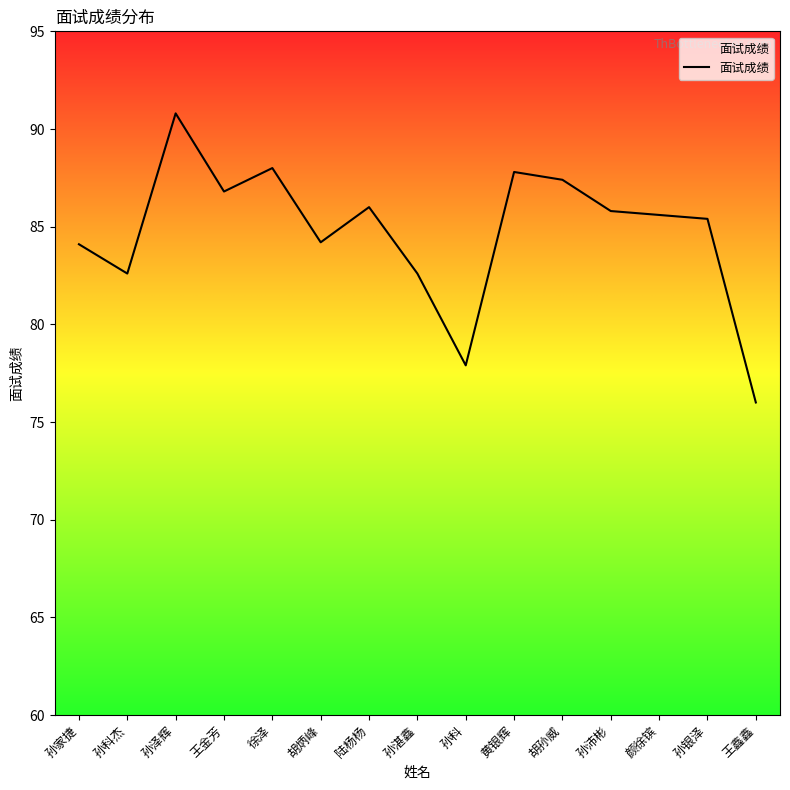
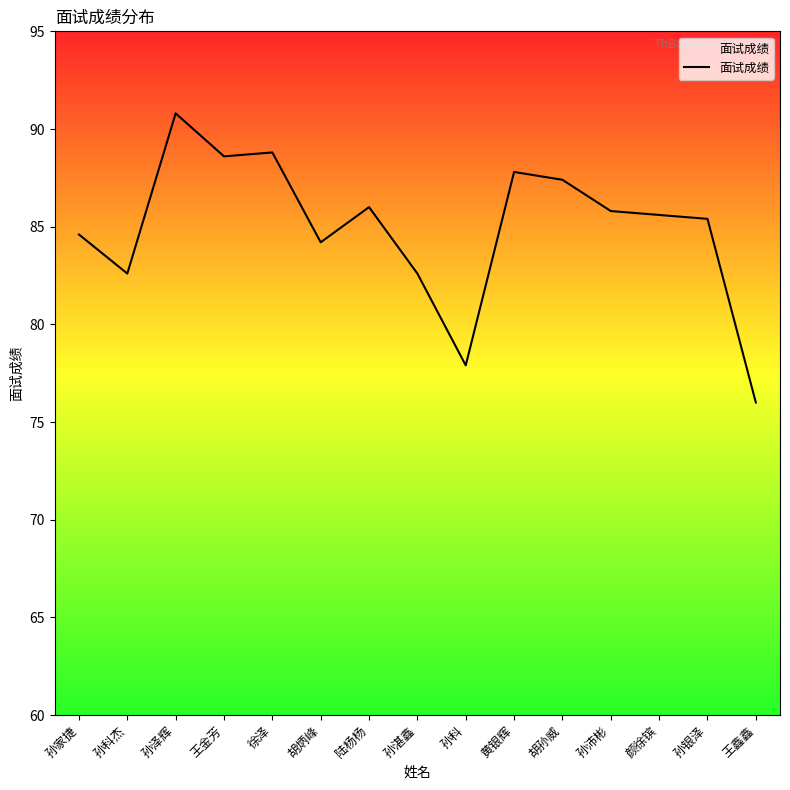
  {
-   "孙家捷": 84.1,
+   "孙家捷": 84.6,
    "孙科杰": 82.6,
    "孙泽辉": 90.8,
-   "王金芳": 86.8,
-   "徐泽": 88.0,
+   "王金芳": 88.6,
+   "徐泽": 88.8,
    "胡炳峰": 84.2,
    "陆杨杨": 86.0,
    "孙湛鑫": 82.6,
    "孙科": 77.9,
    "黄银辉": 87.8,
    "胡孙威": 87.4,
    "孙沛彬": 85.8,
    "颜徐镔": 85.6,
    "孙银泽": 85.4,
    "王鑫鑫": 76.0
  }
